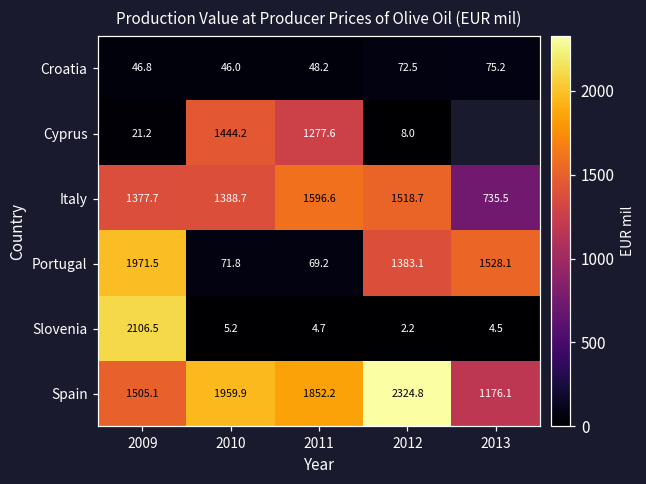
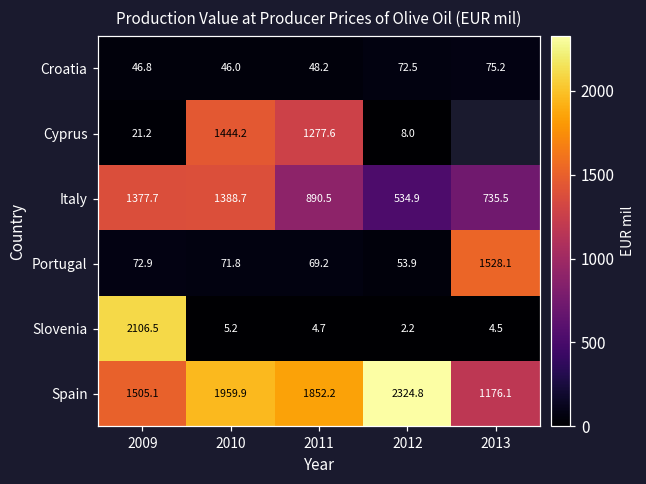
  {
    "Croatia": {
      "2009": 46.8,
      "2010": 46.0,
      "2011": 48.2,
      "2012": 72.5,
      "2013": 75.2
    },
    "Cyprus": {
      "2009": 21.2,
      "2010": 1444.2,
      "2011": 1277.6,
      "2012": 8.0
    },
    "Italy": {
      "2009": 1377.7,
      "2010": 1388.7,
-     "2011": 1596.6,
-     "2012": 1518.7,
+     "2011": 890.5,
+     "2012": 534.9,
      "2013": 735.5
    },
    "Portugal": {
-     "2009": 1971.5,
+     "2009": 72.9,
      "2010": 71.8,
      "2011": 69.2,
-     "2012": 1383.1,
+     "2012": 53.9,
      "2013": 1528.1
    },
    "Slovenia": {
      "2009": 2106.5,
      "2010": 5.2,
      "2011": 4.7,
      "2012": 2.2,
      "2013": 4.5
    },
    "Spain": {
      "2009": 1505.1,
      "2010": 1959.9,
      "2011": 1852.2,
      "2012": 2324.8,
      "2013": 1176.1
    }
  }
